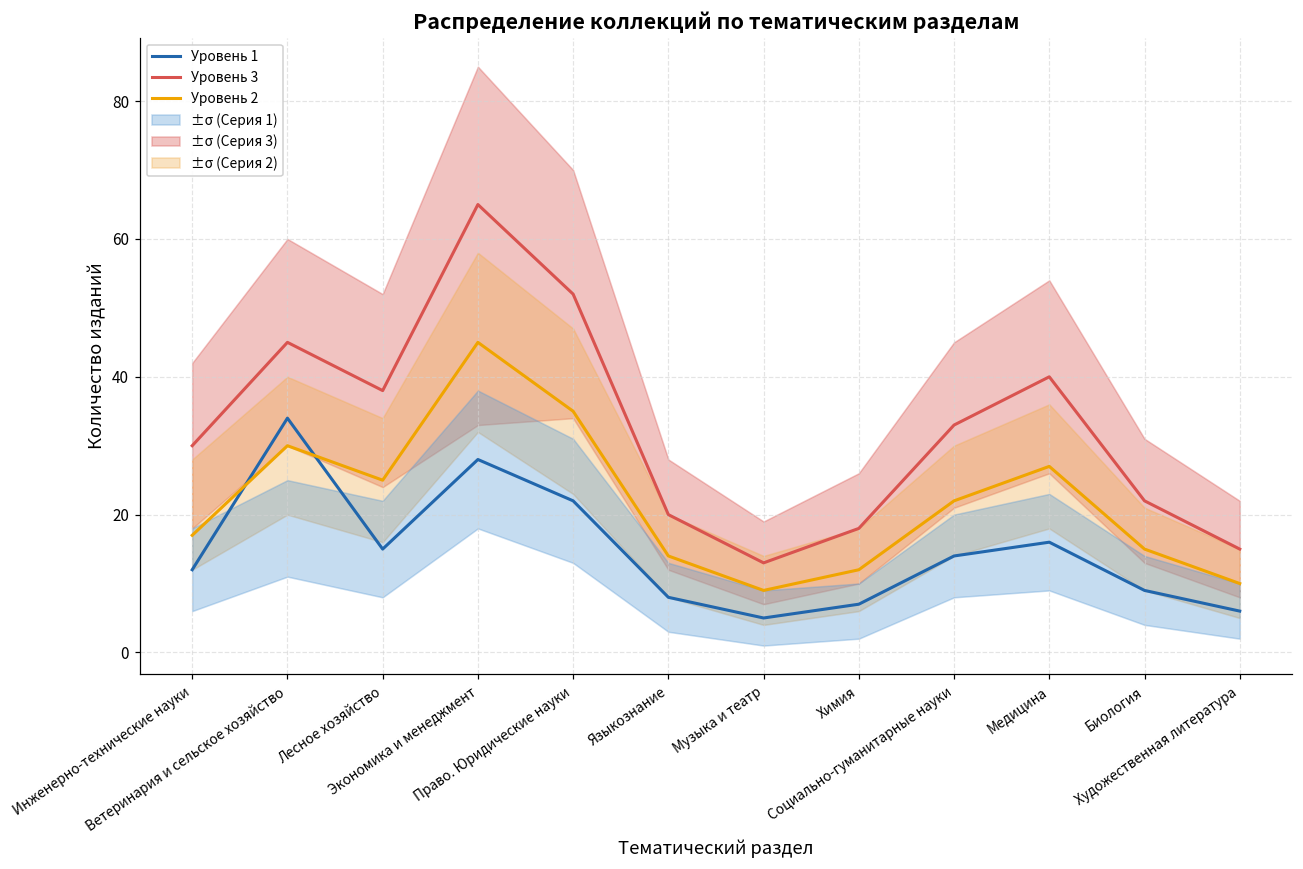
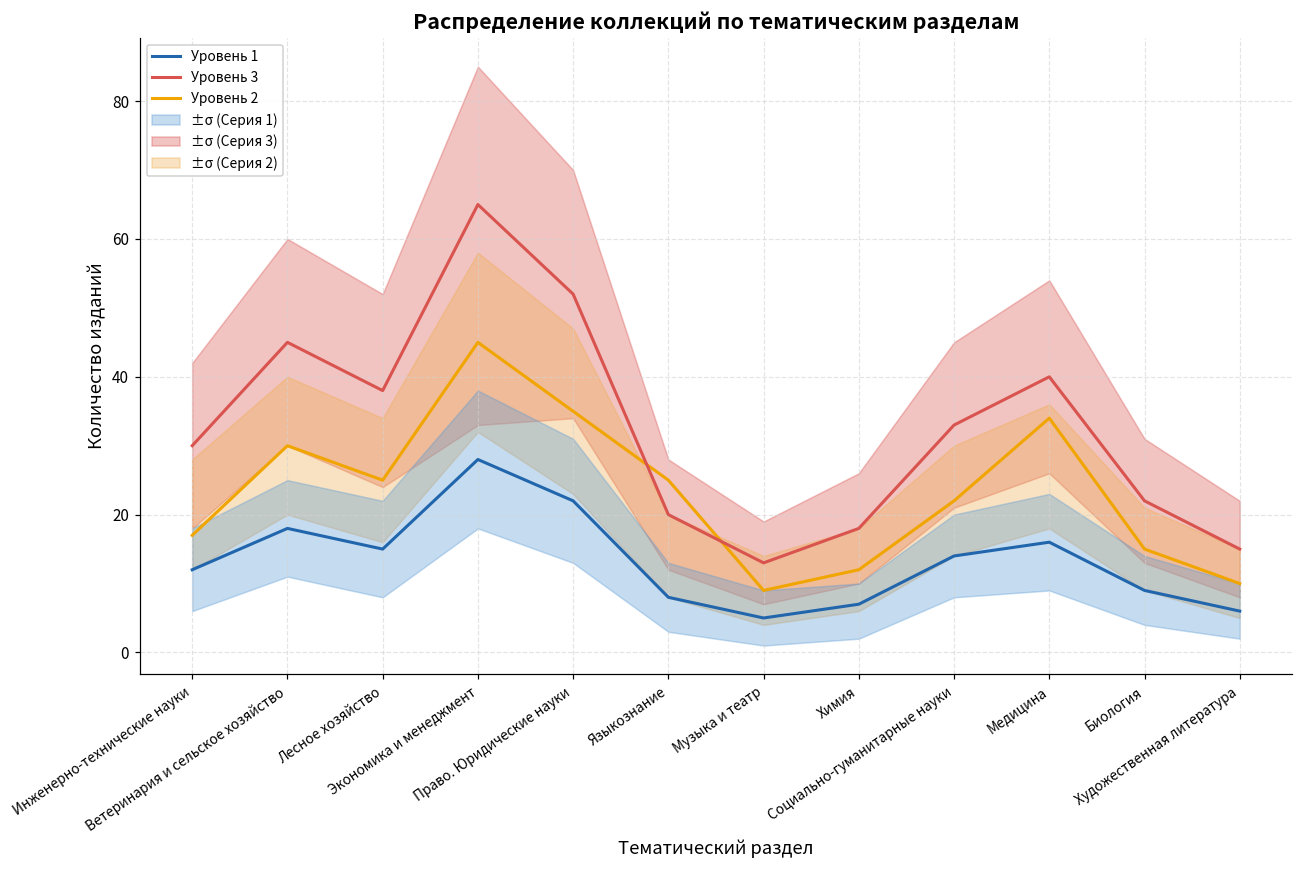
  {
    "Уровень 1": {
      "Инженерно-технические науки": 12,
-     "Ветеринария и сельское хозяйство": 34,
+     "Ветеринария и сельское хозяйство": 18,
      "Лесное хозяйство": 15,
      "Экономика и менеджмент": 28,
      "Право. Юридические науки": 22,
      "Языкознание": 8,
      "Музыка и театр": 5,
      "Химия": 7,
      "Социально-гуманитарные науки": 14,
      "Медицина": 16,
      "Биология": 9,
      "Художественная литература": 6
    },
    "Уровень 2": {
      "Инженерно-технические науки": 17,
      "Ветеринария и сельское хозяйство": 30,
      "Лесное хозяйство": 25,
      "Экономика и менеджмент": 45,
      "Право. Юридические науки": 35,
-     "Языкознание": 14,
+     "Языкознание": 25,
      "Химия": 12,
      "Социально-гуманитарные науки": 22,
-     "Медицина": 27,
+     "Медицина": 34,
      "Биология": 15
    }
  }
